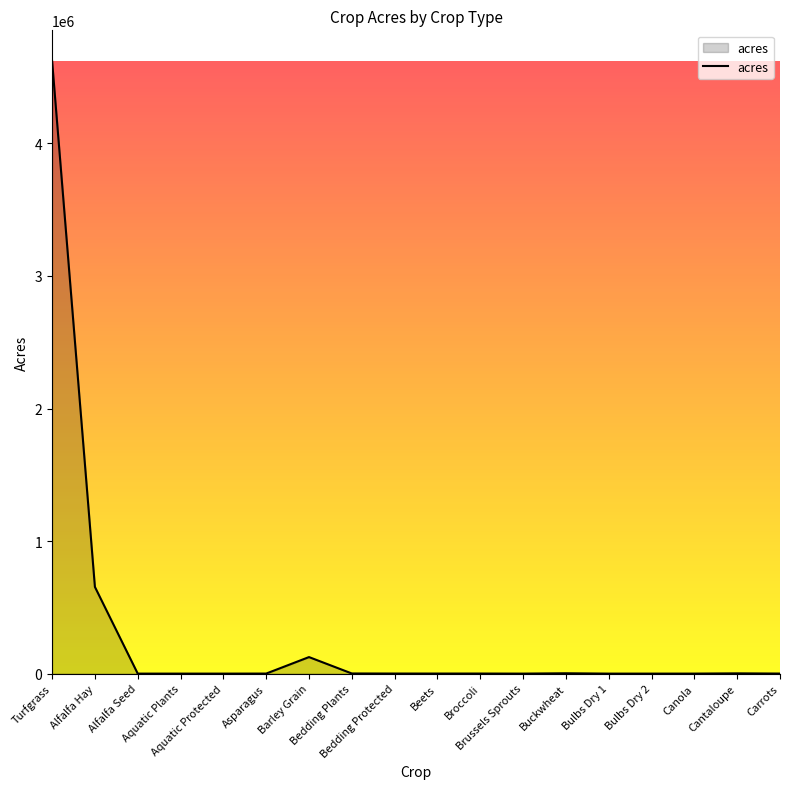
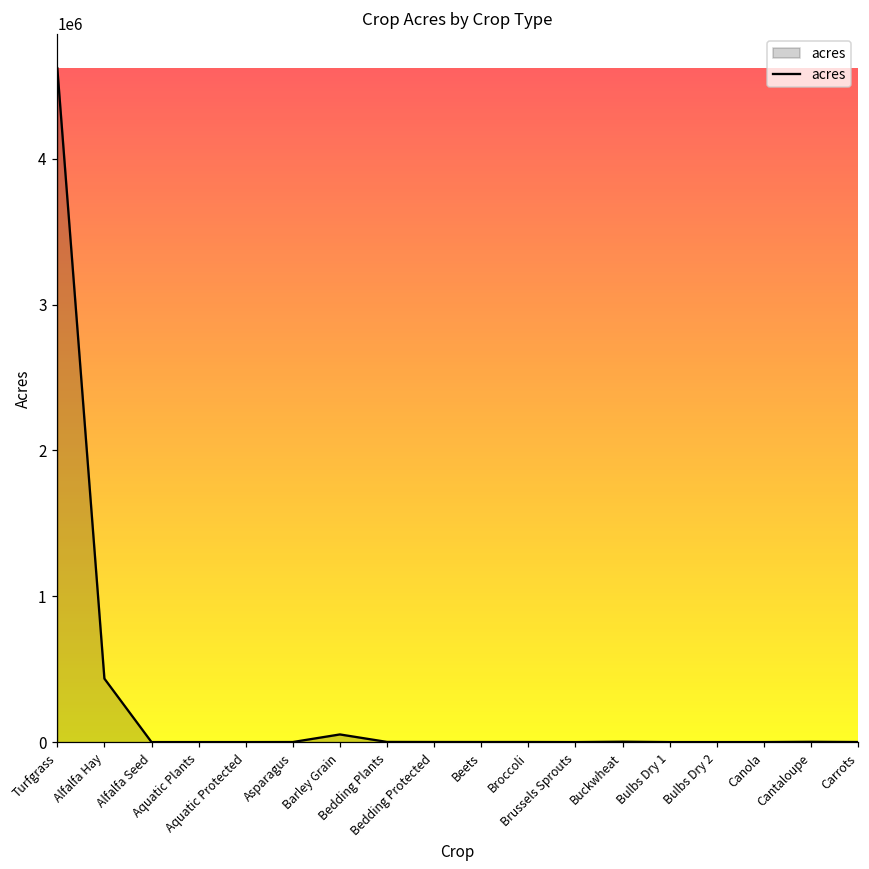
  {
    "Turfgrass": 4620000,
-   "Alfalfa Hay": 650000,
+   "Alfalfa Hay": 440000,
    "Alfalfa Seed": 0,
    "Aquatic Plants": 0,
    "Aquatic Protected": 0,
    "Asparagus": 0,
-   "Barley Grain": 120000,
+   "Barley Grain": 50000,
    "Bedding Plants": 0,
    "Bedding Protected": 0,
    "Beets": 0,
    "Broccoli": 0,
    "Brussels Sprouts": 0,
    "Buckwheat": 0,
    "Bulbs Dry 1": 0,
    "Bulbs Dry 2": 0,
    "Canola": 0,
    "Cantaloupe": 0,
    "Carrots": 0
  }
